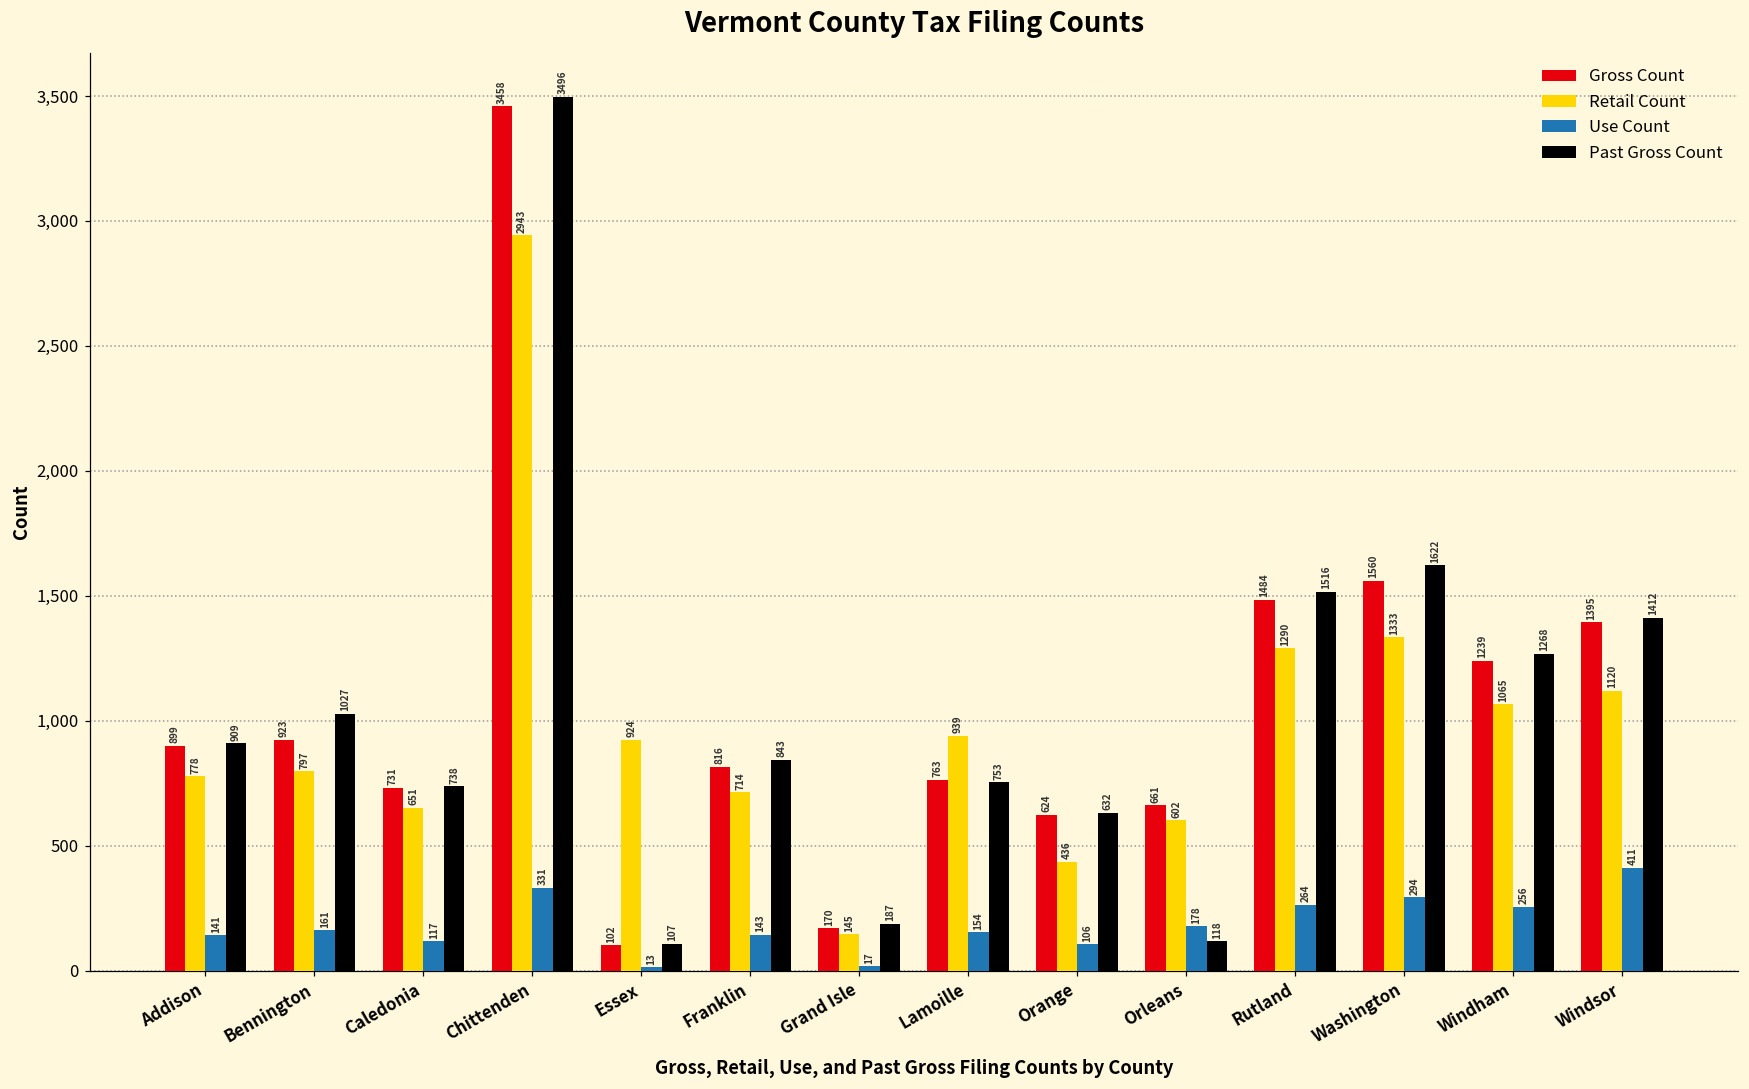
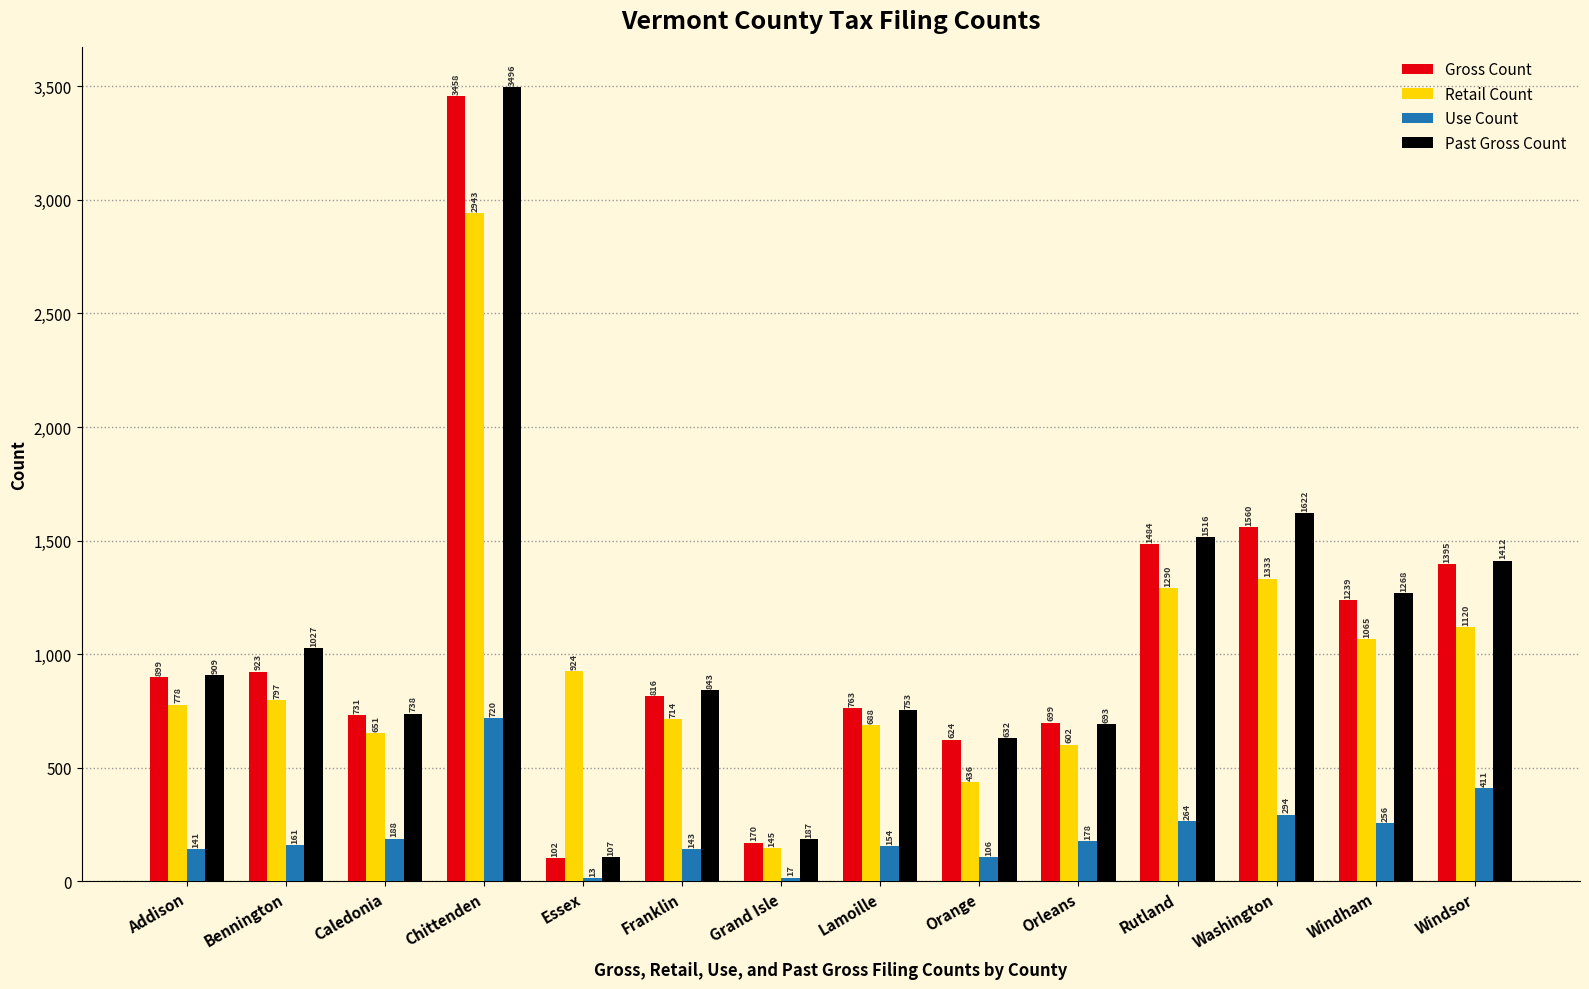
  {
    "Gross Count": {
      "Addison": 899,
      "Bennington": 923,
      "Caledonia": 731,
      "Chittenden": 3458,
      "Essex": 102,
      "Franklin": 816,
      "Grand Isle": 170,
      "Lamoille": 763,
      "Orange": 624,
-     "Orleans": 661,
+     "Orleans": 699,
      "Rutland": 1484,
      "Washington": 1560,
      "Windham": 1239,
      "Windsor": 1395
    },
    "Retail Count": {
      "Addison": 778,
      "Bennington": 797,
      "Caledonia": 651,
      "Chittenden": 2943,
      "Essex": 924,
      "Franklin": 714,
      "Grand Isle": 145,
-     "Lamoille": 939,
+     "Lamoille": 688,
      "Orange": 436,
      "Orleans": 602,
      "Rutland": 1290,
      "Washington": 1333,
      "Windham": 1065,
      "Windsor": 1120
    },
    "Use Count": {
      "Addison": 141,
      "Bennington": 161,
-     "Caledonia": 117,
-     "Chittenden": 331,
+     "Caledonia": 188,
+     "Chittenden": 720,
      "Essex": 13,
      "Franklin": 143,
      "Grand Isle": 17,
      "Lamoille": 154,
      "Orange": 106,
      "Orleans": 178,
      "Rutland": 264,
      "Washington": 294,
      "Windham": 256,
      "Windsor": 411
    },
    "Past Gross Count": {
      "Addison": 909,
      "Bennington": 1027,
      "Caledonia": 738,
      "Chittenden": 3496,
      "Essex": 107,
      "Franklin": 843,
      "Grand Isle": 187,
      "Lamoille": 753,
      "Orange": 632,
-     "Orleans": 118,
+     "Orleans": 693,
      "Rutland": 1516,
      "Washington": 1622,
      "Windham": 1268,
      "Windsor": 1412
    }
  }
